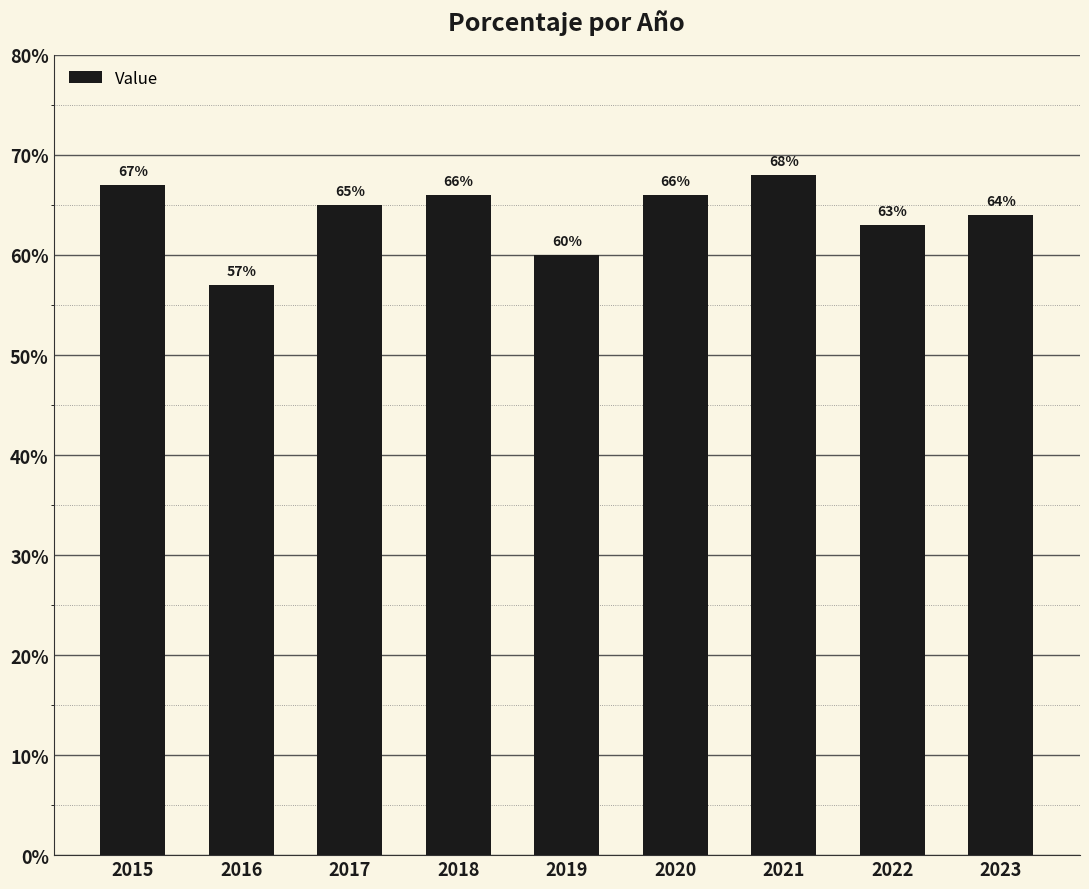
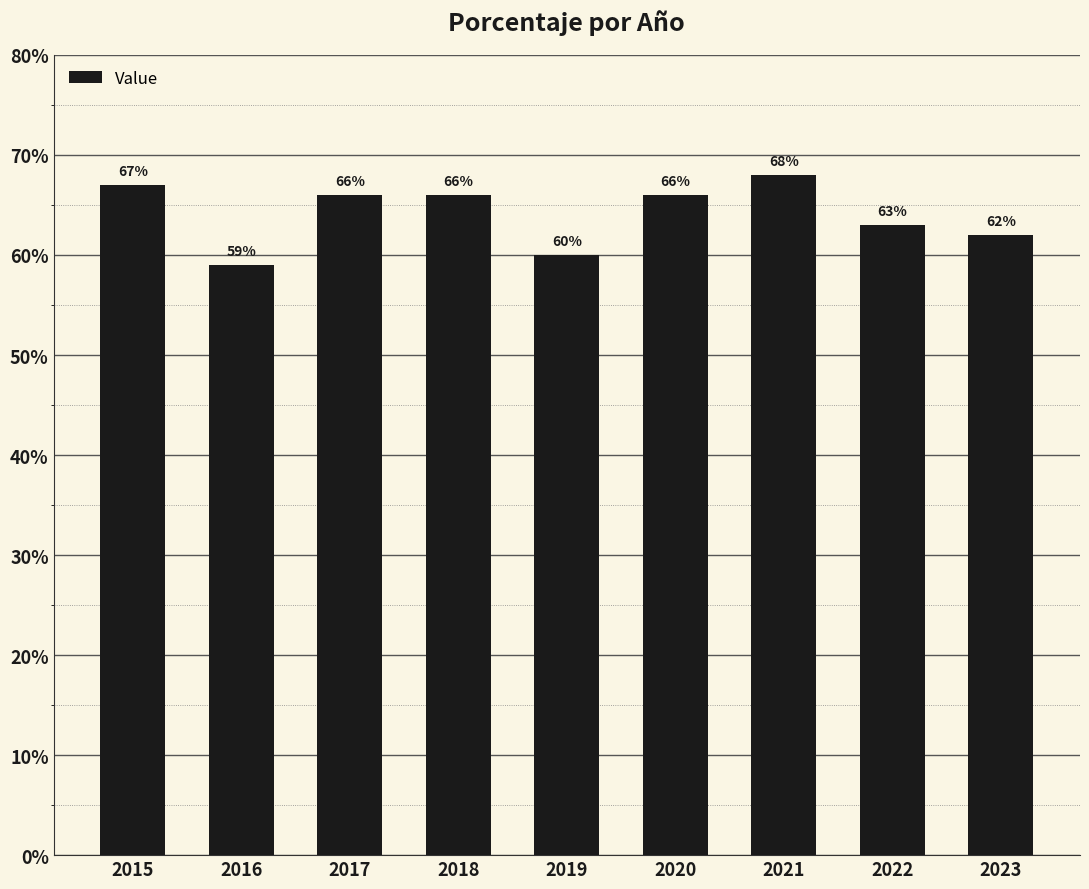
  {
    "2015": "67%",
-   "2016": "57%",
-   "2017": "65%",
+   "2016": "59%",
+   "2017": "66%",
    "2018": "66%",
    "2019": "60%",
    "2020": "66%",
    "2021": "68%",
    "2022": "63%",
-   "2023": "64%"
+   "2023": "62%"
  }
